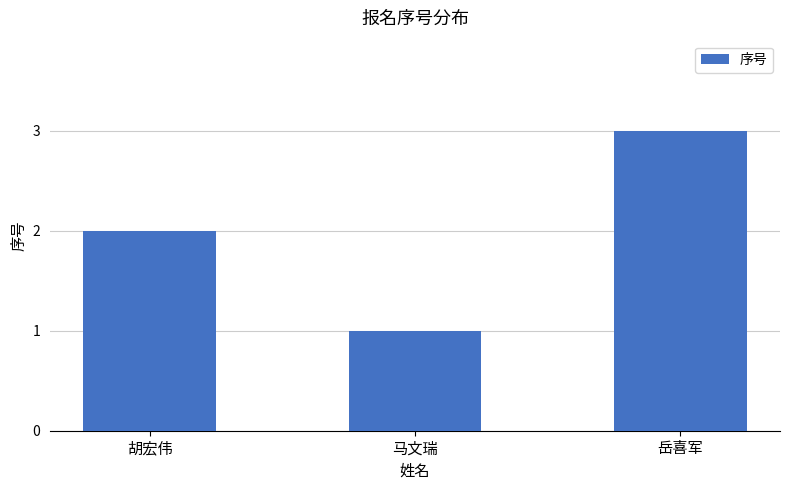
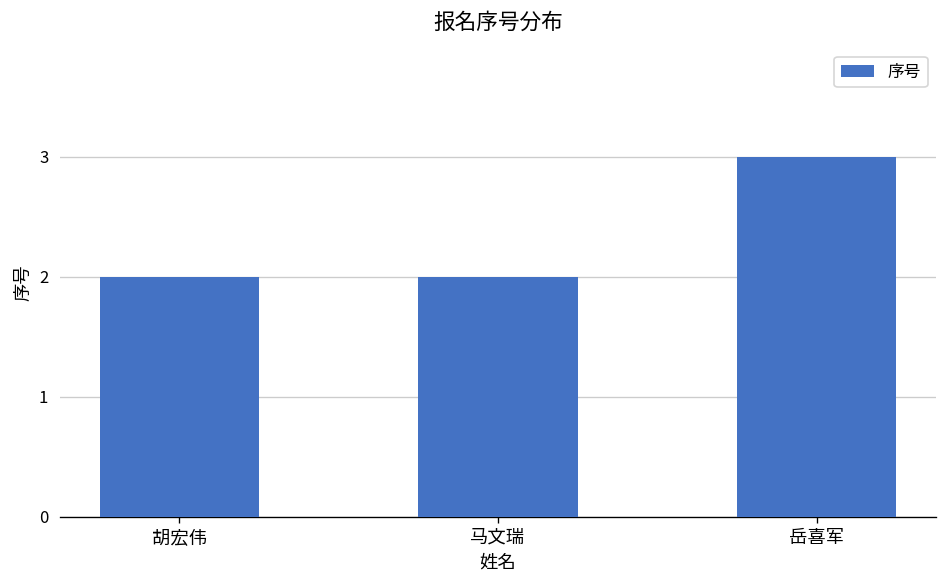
  {
    "胡宏伟": 2,
-   "马文瑞": 1,
+   "马文瑞": 2,
    "岳喜军": 3
  }
